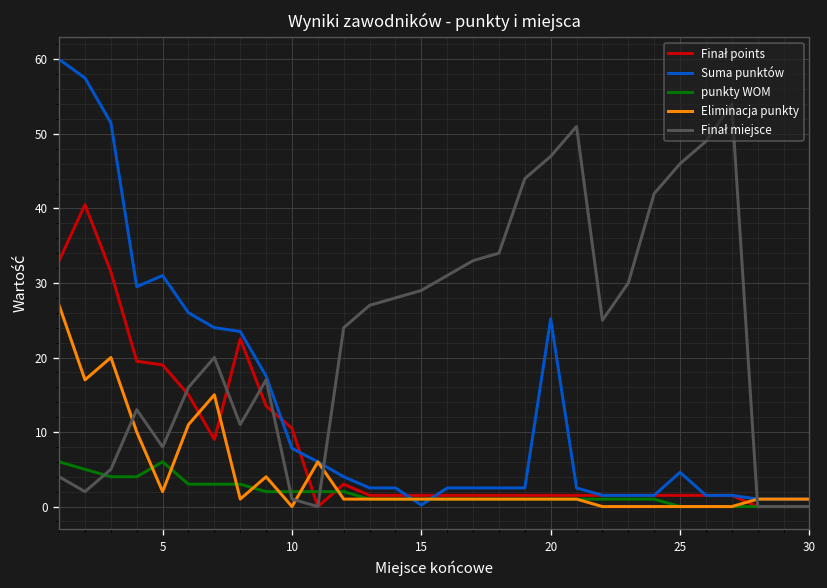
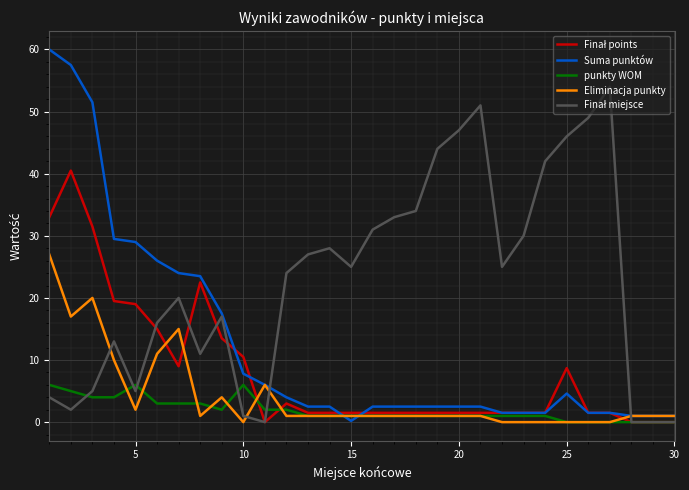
  {
    "Finał points": {
      "5": 19,
      "10": 11,
      "15": 2,
      "20": 2,
-     "25": 2
+     "25": 9
    },
    "Suma punktów": {
-     "5": 31,
+     "5": 29,
      "10": 8,
      "15": 0,
-     "20": 25,
+     "20": 3,
      "25": 5
    },
    "punkty WOM": {
      "5": 6,
-     "10": 2
+     "10": 6
    },
    "Eliminacja punkty": {
      "5": 2,
      "10": 0
    },
    "Finał miejsce": {
-     "5": 8,
+     "5": 5,
      "10": 1,
-     "15": 29,
+     "15": 25,
      "20": 47,
      "25": 46
    }
  }
